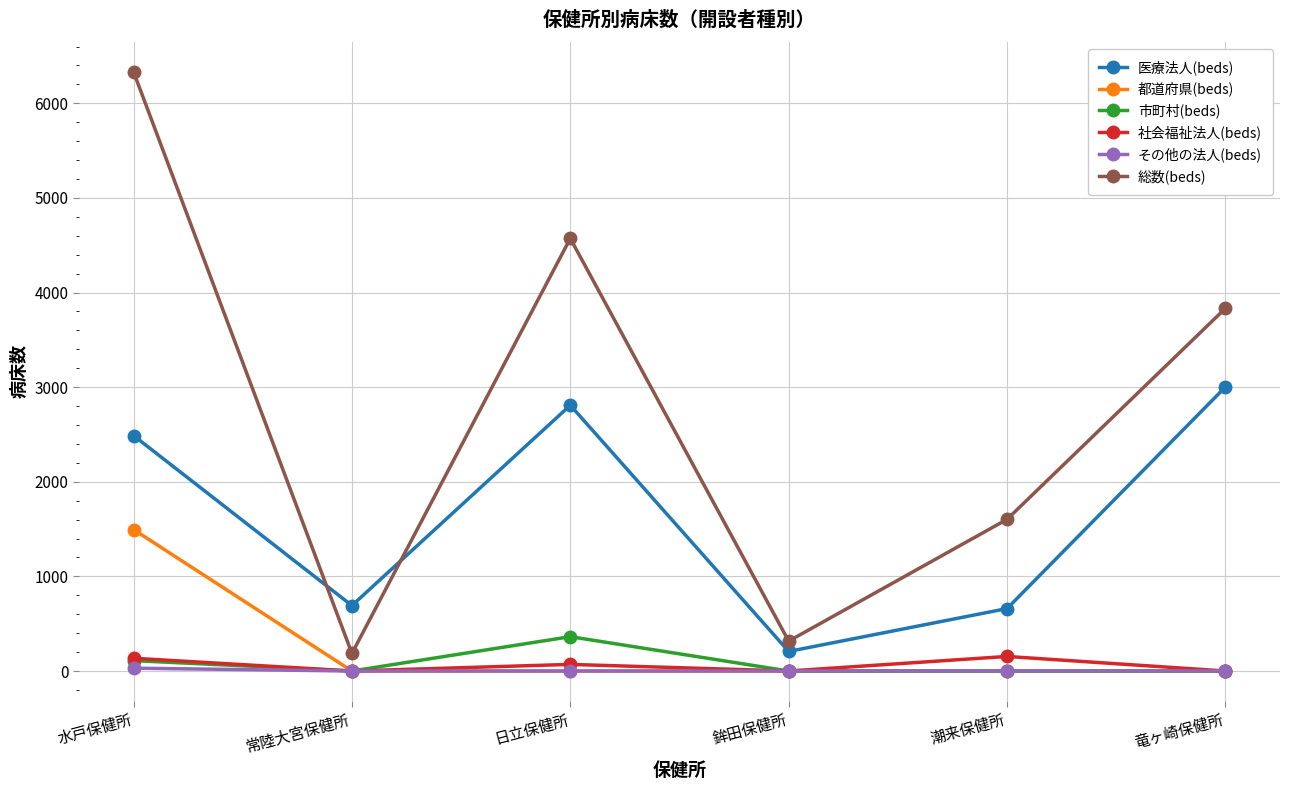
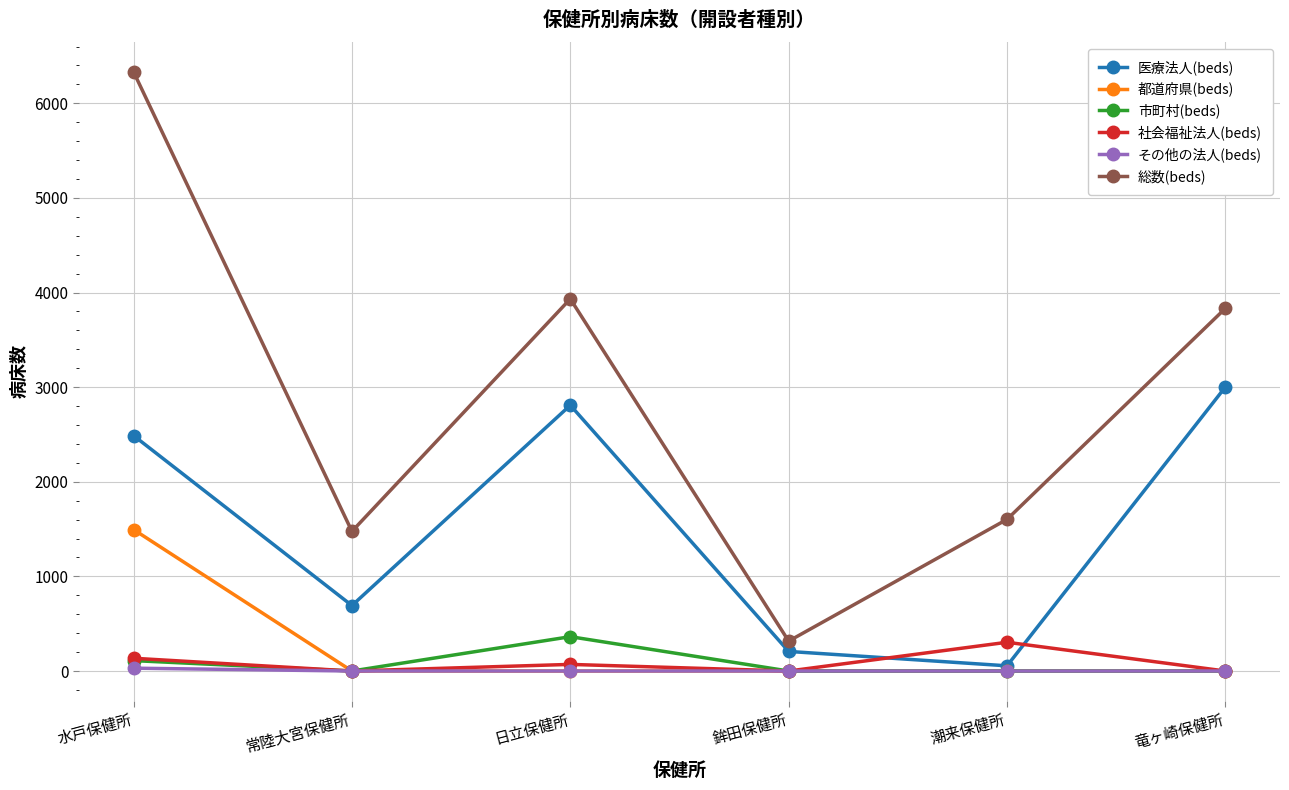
  {
    "医療法人(beds)": {
      "水戸保健所": 2500,
      "常陸大宮保健所": 700,
      "日立保健所": 2800,
      "鉾田保健所": 200,
-     "潮来保健所": 700,
+     "潮来保健所": 100,
      "竜ヶ崎保健所": 3000
    },
    "都道府県(beds)": {
      "水戸保健所": 1500
    },
    "市町村(beds)": {
      "日立保健所": 400
    },
    "社会福祉法人(beds)": {
      "日立保健所": 100,
-     "潮来保健所": 200
+     "潮来保健所": 300
    },
    "その他の法人(beds)": {
      "水戸保健所": 0
    },
    "総数(beds)": {
      "水戸保健所": 6300,
-     "常陸大宮保健所": 200,
-     "日立保健所": 4600,
+     "常陸大宮保健所": 1500,
+     "日立保健所": 3900,
      "鉾田保健所": 300,
      "潮来保健所": 1600,
      "竜ヶ崎保健所": 3800
    }
  }
